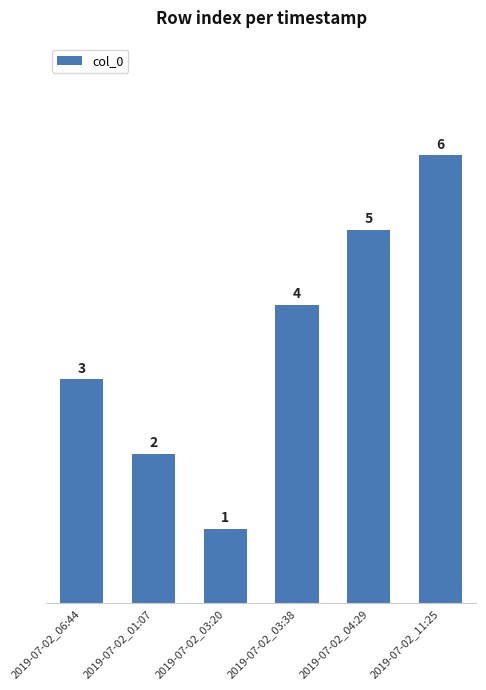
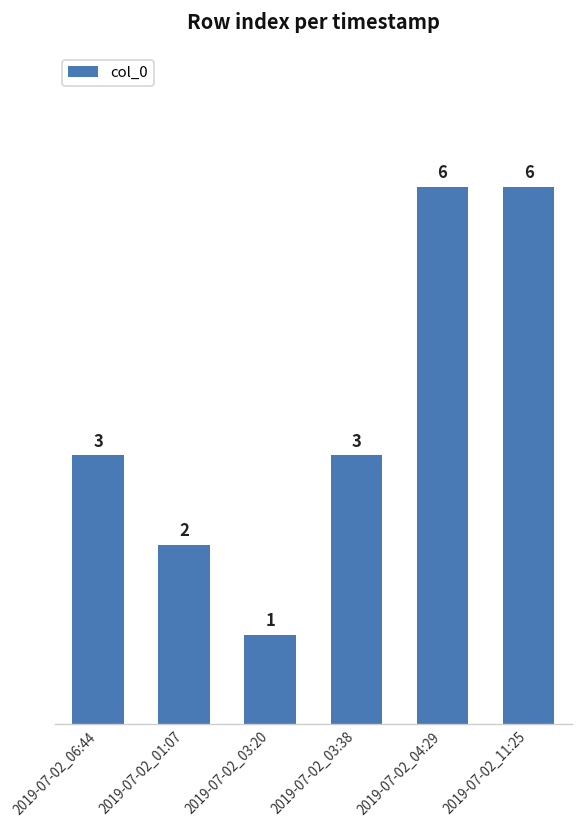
  {
    "2019-07-02_06:44": 3,
    "2019-07-02_01:07": 2,
    "2019-07-02_03:20": 1,
-   "2019-07-02_03:38": 4,
-   "2019-07-02_04:29": 5,
+   "2019-07-02_03:38": 3,
+   "2019-07-02_04:29": 6,
    "2019-07-02_11:25": 6
  }
